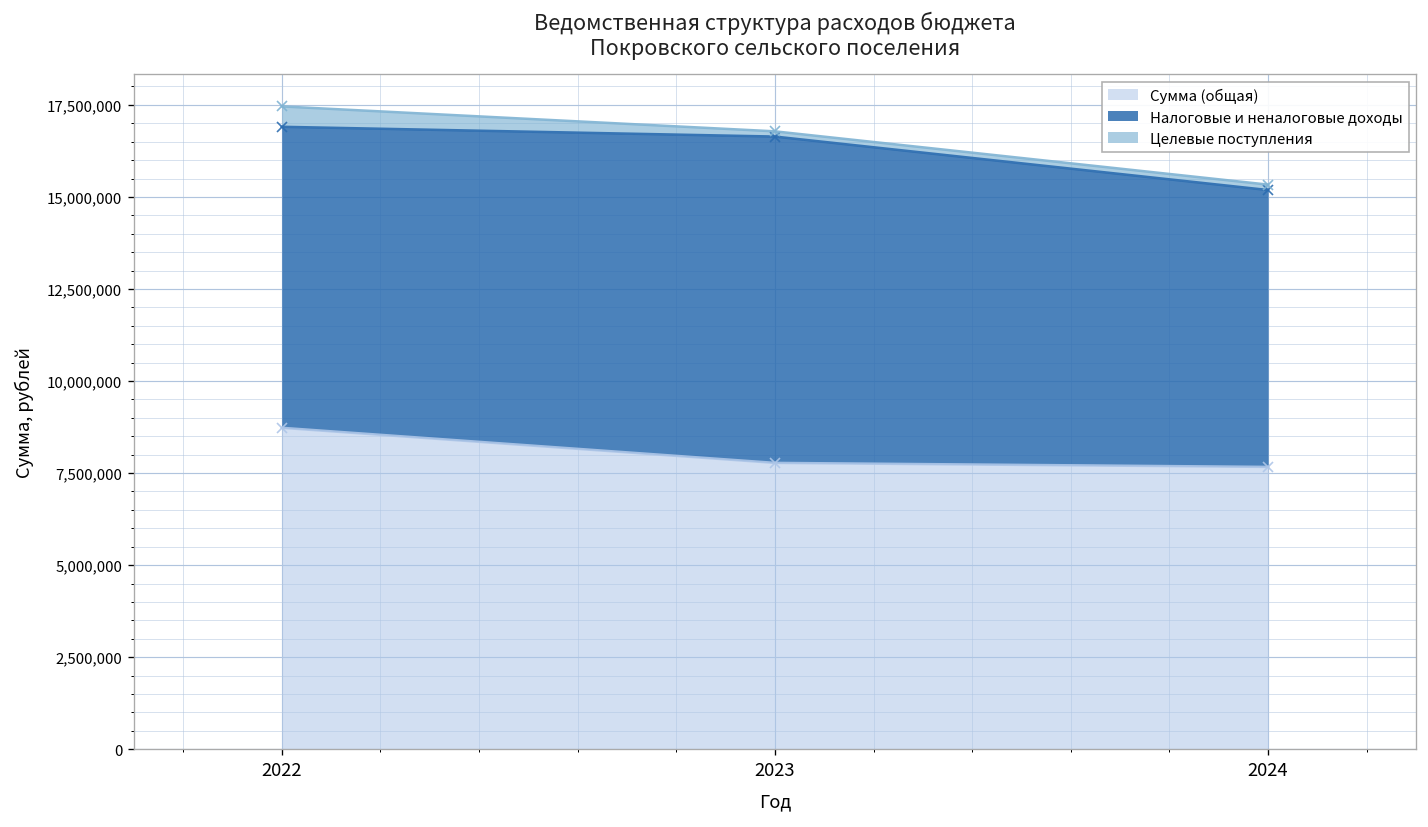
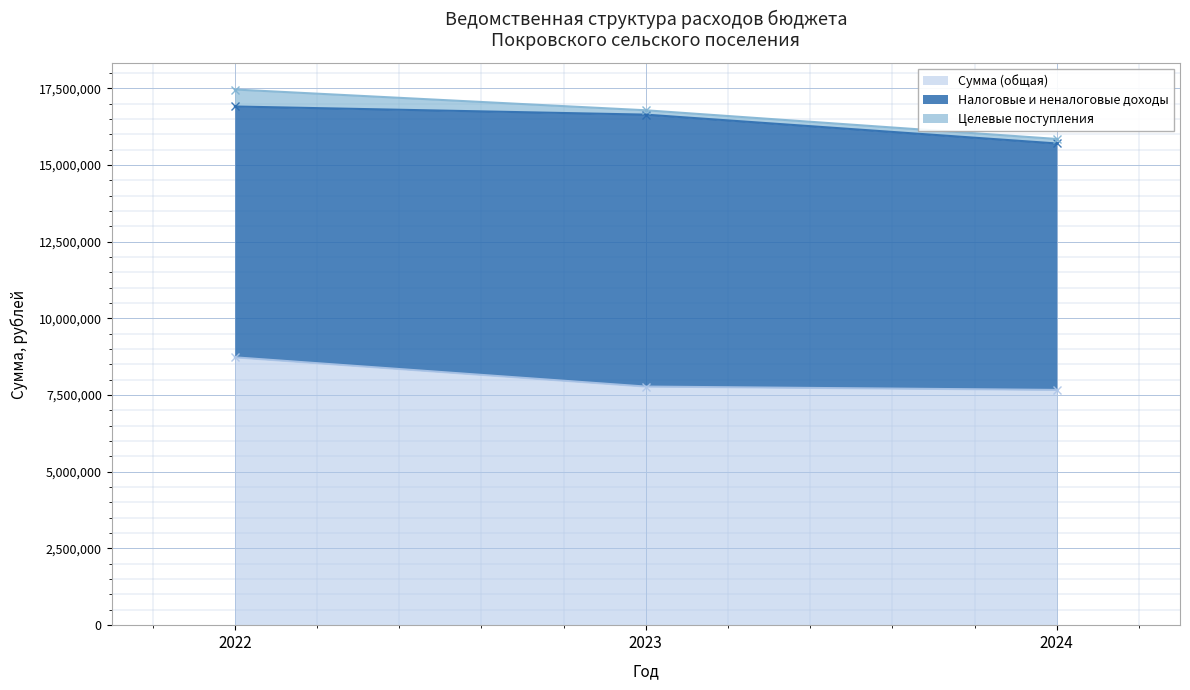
  {
    "Налоговые и неналоговые доходы": {
      "2022": "8,200,000",
      "2023": "8,900,000",
-     "2024": "7,500,000"
+     "2024": "8,000,000"
    }
  }
